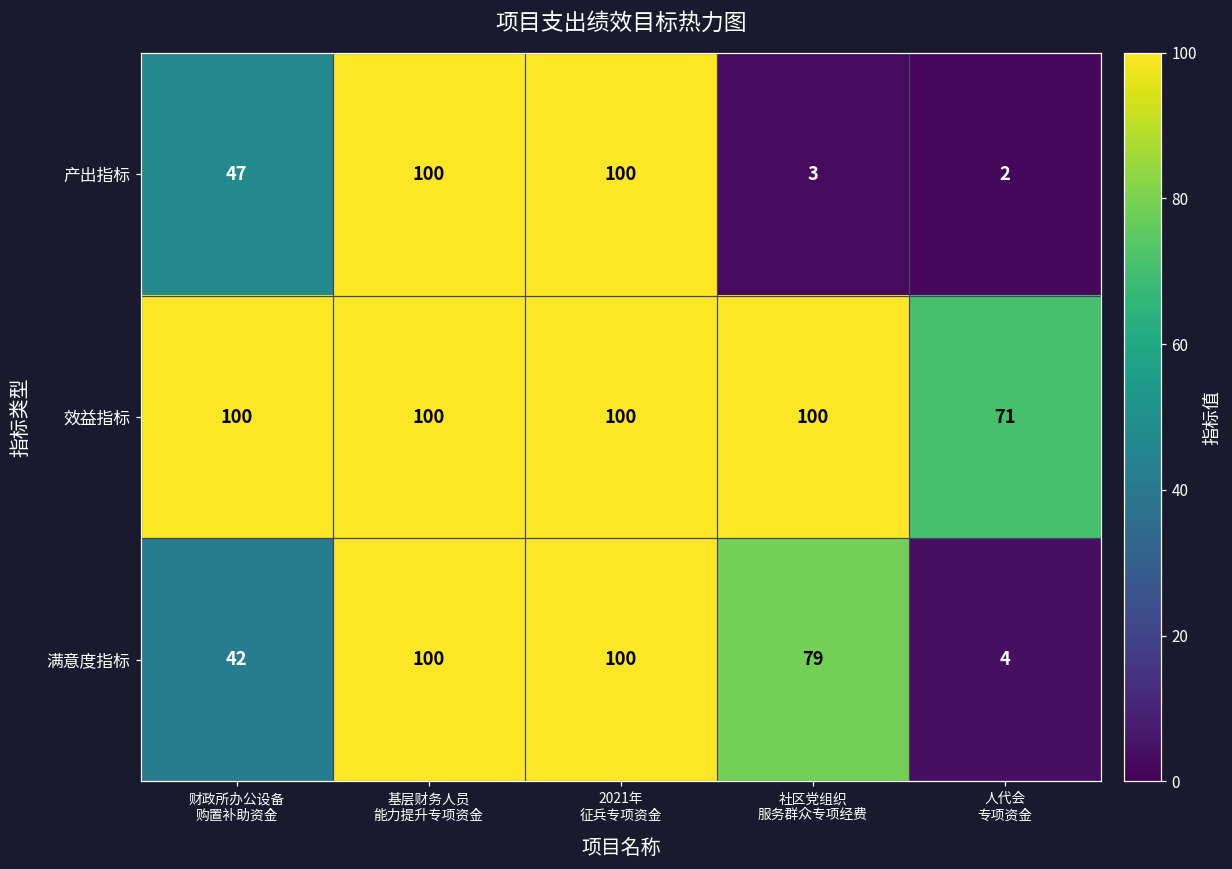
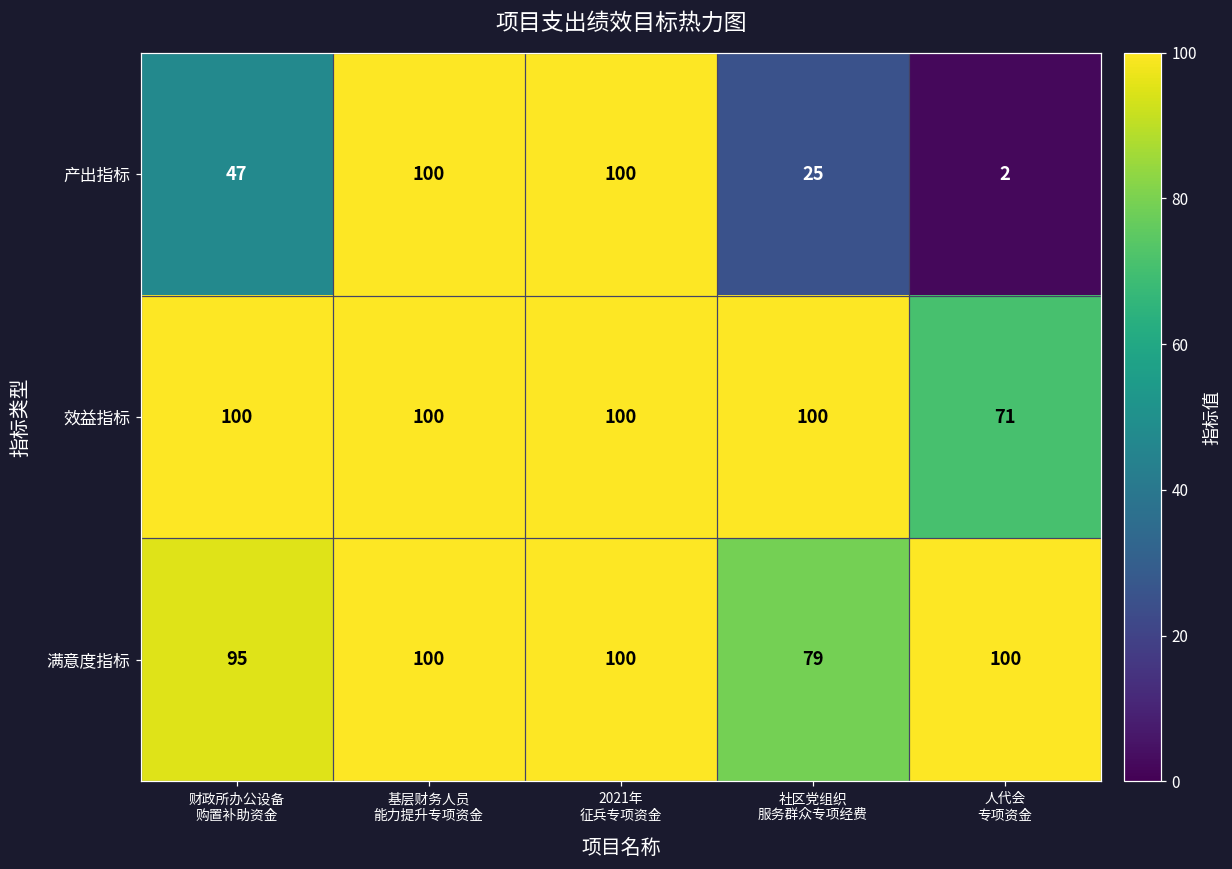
  {
    "产出指标": {
      "财政所办公设备 购置补助资金": 47,
      "基层财务人员 能力提升专项资金": 100,
      "2021年 征兵专项资金": 100,
-     "社区党组织 服务群众专项经费": 3,
+     "社区党组织 服务群众专项经费": 25,
      "人代会 专项资金": 2
    },
    "效益指标": {
      "财政所办公设备 购置补助资金": 100,
      "基层财务人员 能力提升专项资金": 100,
      "2021年 征兵专项资金": 100,
      "社区党组织 服务群众专项经费": 100,
      "人代会 专项资金": 71
    },
    "满意度指标": {
-     "财政所办公设备 购置补助资金": 42,
+     "财政所办公设备 购置补助资金": 95,
      "基层财务人员 能力提升专项资金": 100,
      "2021年 征兵专项资金": 100,
      "社区党组织 服务群众专项经费": 79,
-     "人代会 专项资金": 4
+     "人代会 专项资金": 100
    }
  }
